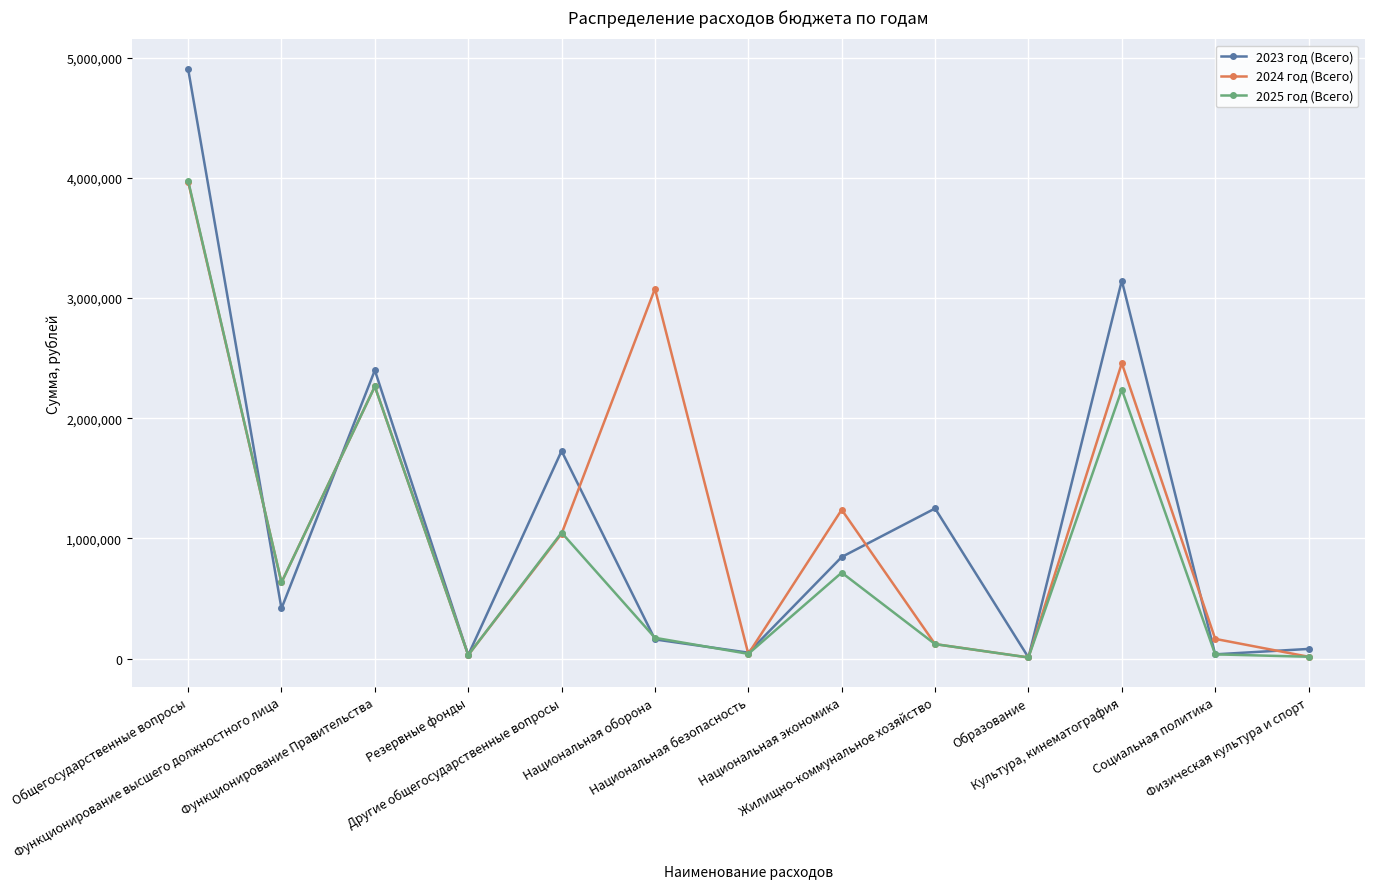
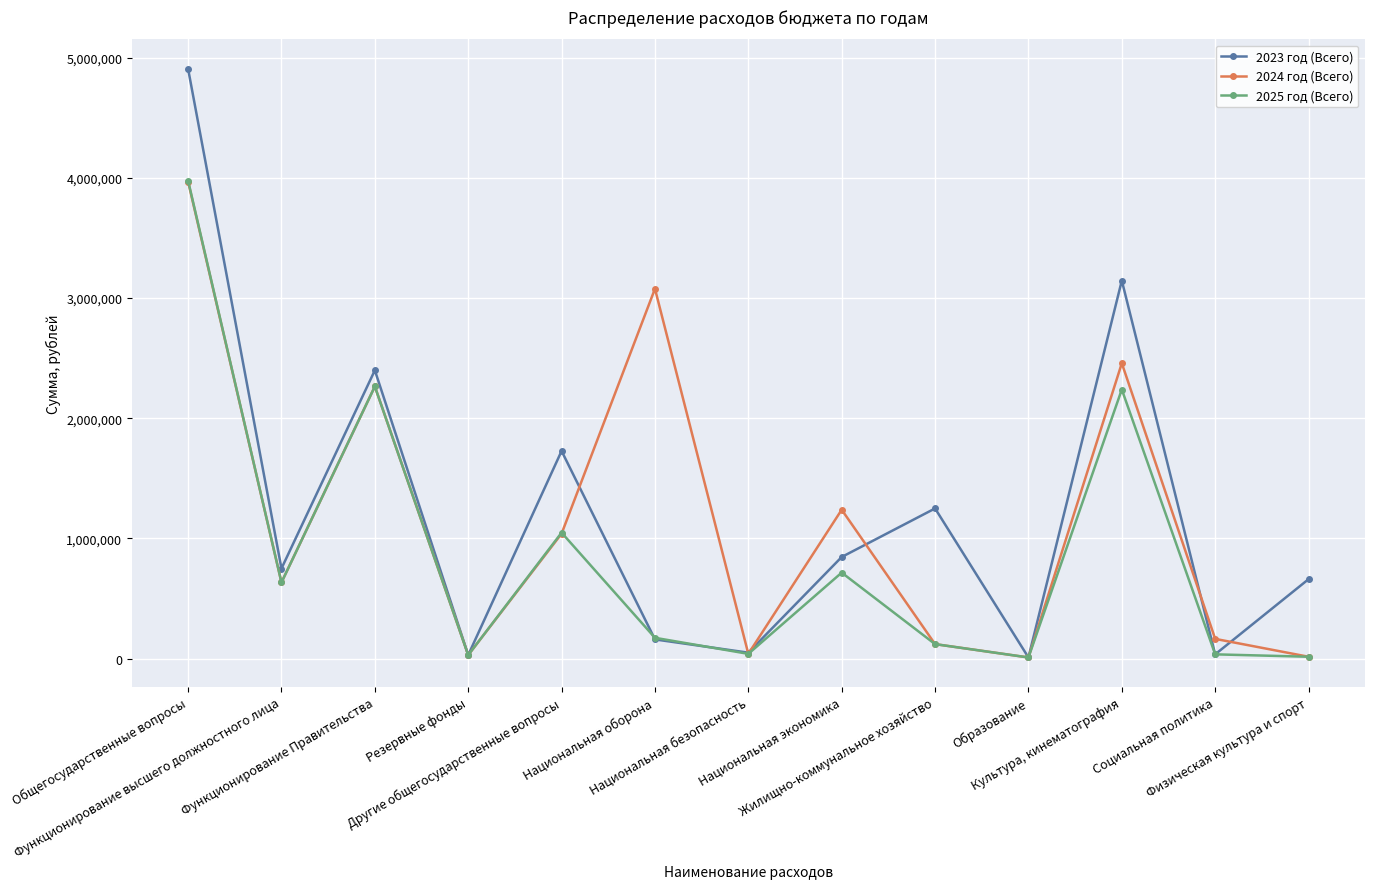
  {
    "2023 год (Всего)": {
      "Общегосударственные вопросы": "4,910,000",
-     "Функционирование высшего должностного лица": "420,000",
+     "Функционирование высшего должностного лица": "750,000",
      "Функционирование Правительства": "2,400,000",
      "Другие общегосударственные вопросы": "1,730,000",
      "Национальная экономика": "850,000",
      "Жилищно-коммунальное хозяйство": "1,250,000",
      "Культура, кинематография": "3,140,000",
-     "Физическая культура и спорт": "80,000"
+     "Физическая культура и спорт": "660,000"
    },
    "2024 год (Всего)": {
      "Национальная оборона": "3,080,000",
      "Национальная экономика": "1,240,000",
      "Культура, кинематография": "2,460,000",
      "Социальная политика": "160,000"
    },
    "2025 год (Всего)": {
      "Национальная экономика": "720,000",
      "Культура, кинематография": "2,240,000"
    }
  }
